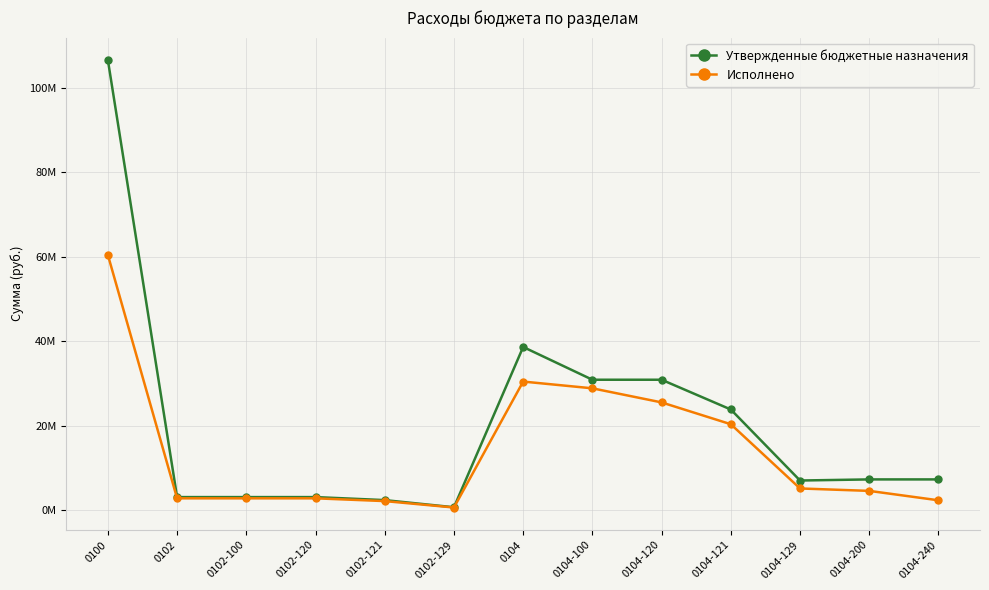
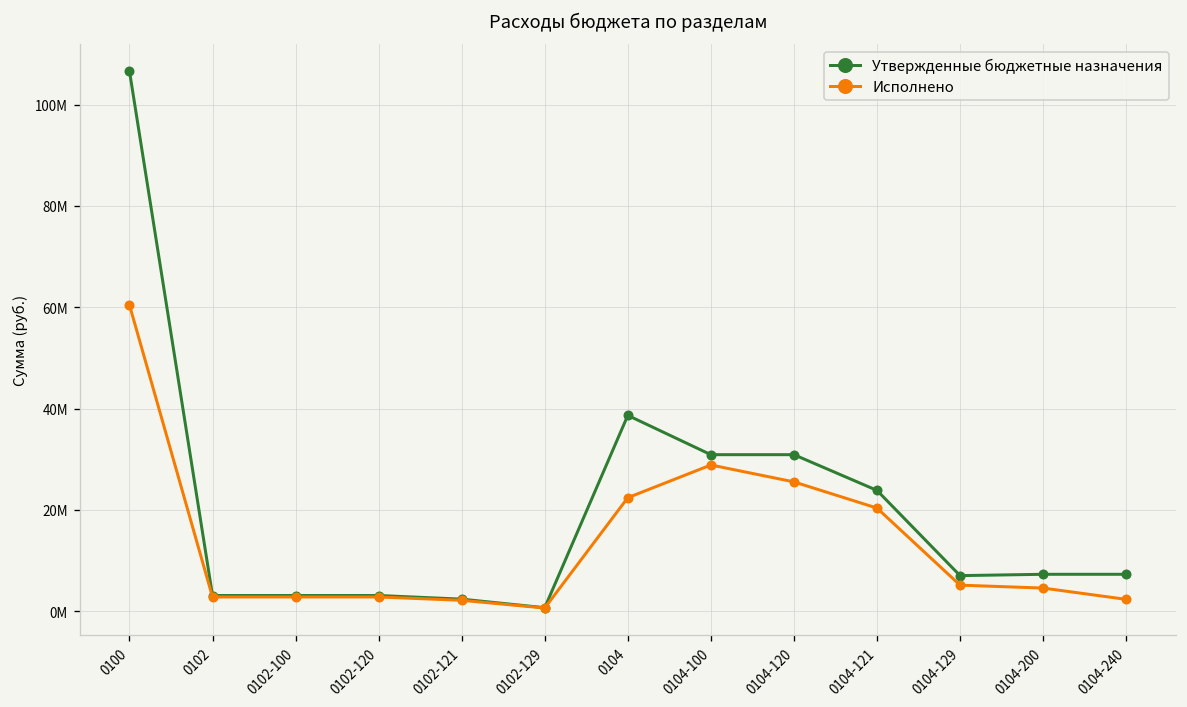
  {
    "Утвержденные бюджетные назначения": {
      "0100": 107000000,
      "0104": 39000000,
      "0104-100": 31000000,
      "0104-120": 31000000,
      "0104-121": 24000000,
      "0104-129": 7000000,
      "0104-200": 7000000,
      "0104-240": 7000000
    },
    "Исполнено": {
      "0100": 60000000,
-     "0104": 30000000,
+     "0104": 22000000,
      "0104-100": 29000000,
      "0104-120": 26000000,
      "0104-121": 20000000,
      "0104-129": 5000000,
      "0104-200": 5000000,
      "0104-240": 2000000
    }
  }
